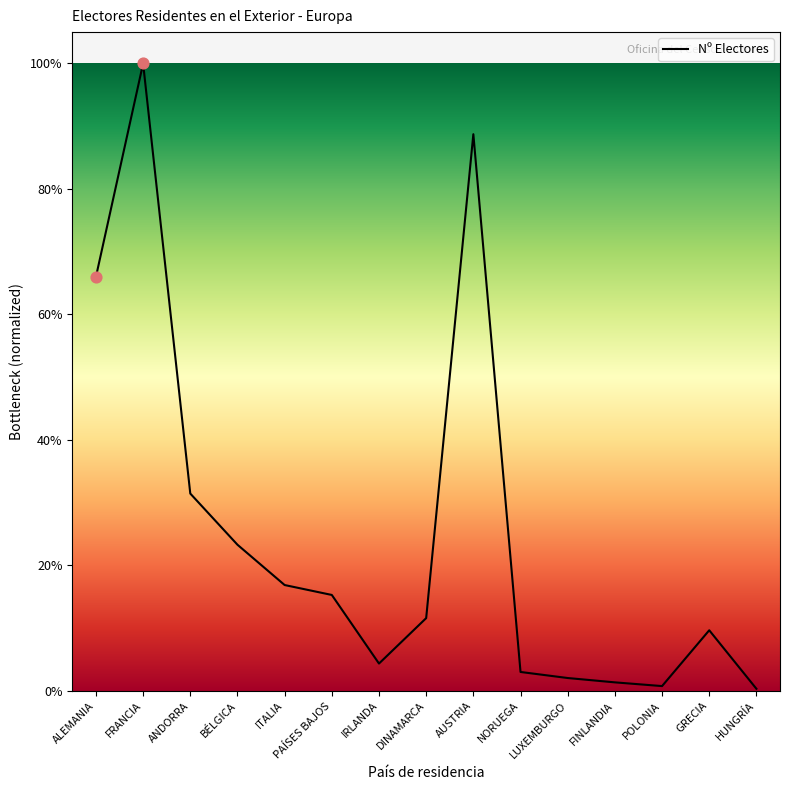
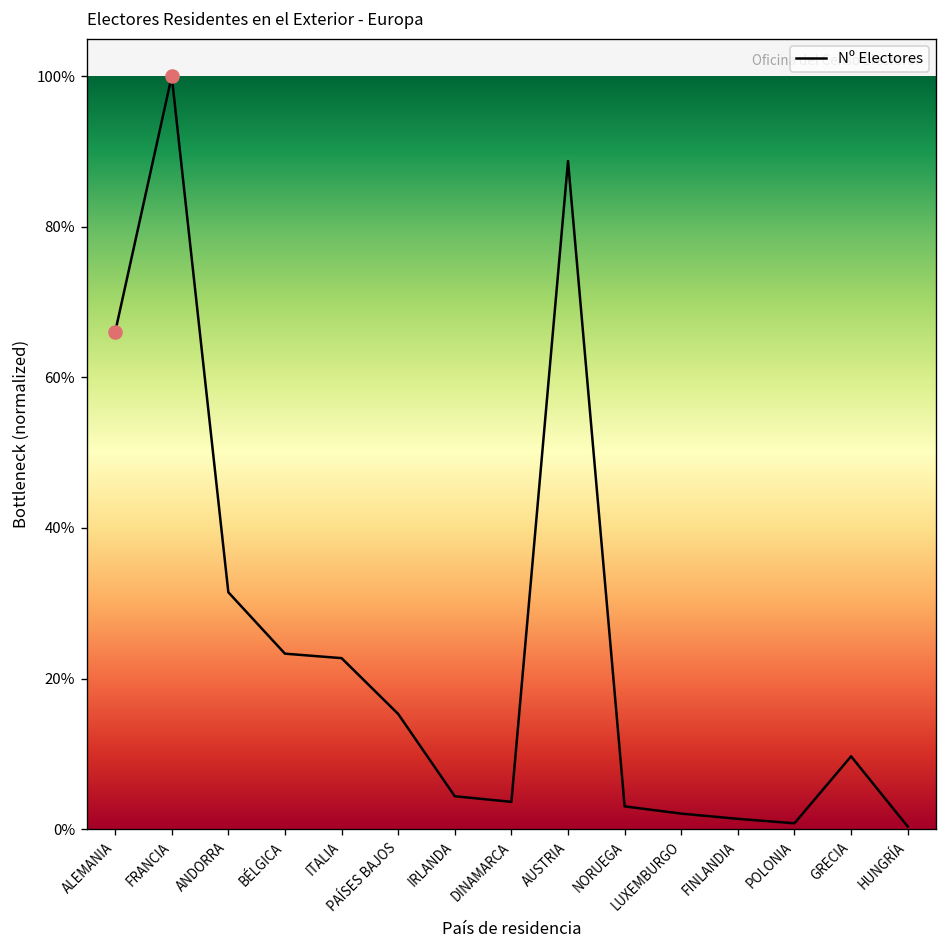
  {
    "Nº Electores": {
      "ANDORRA": "31%",
      "BÉLGICA": "23%",
-     "ITALIA": "17%",
+     "ITALIA": "23%",
      "PAÍSES BAJOS": "15%",
      "IRLANDA": "4%",
-     "DINAMARCA": "12%",
+     "DINAMARCA": "4%",
      "AUSTRIA": "89%",
      "NORUEGA": "3%",
      "LUXEMBURGO": "2%",
      "FINLANDIA": "1%",
      "POLONIA": "1%",
      "GRECIA": "10%",
      "HUNGRÍA": "0%"
    }
  }
